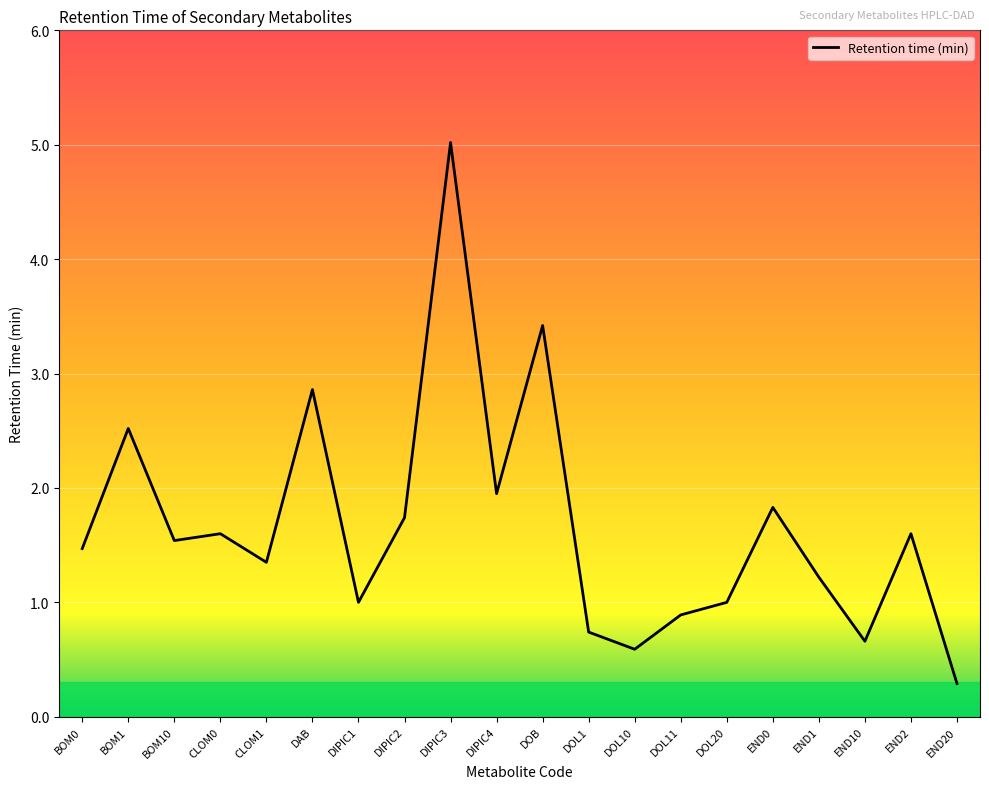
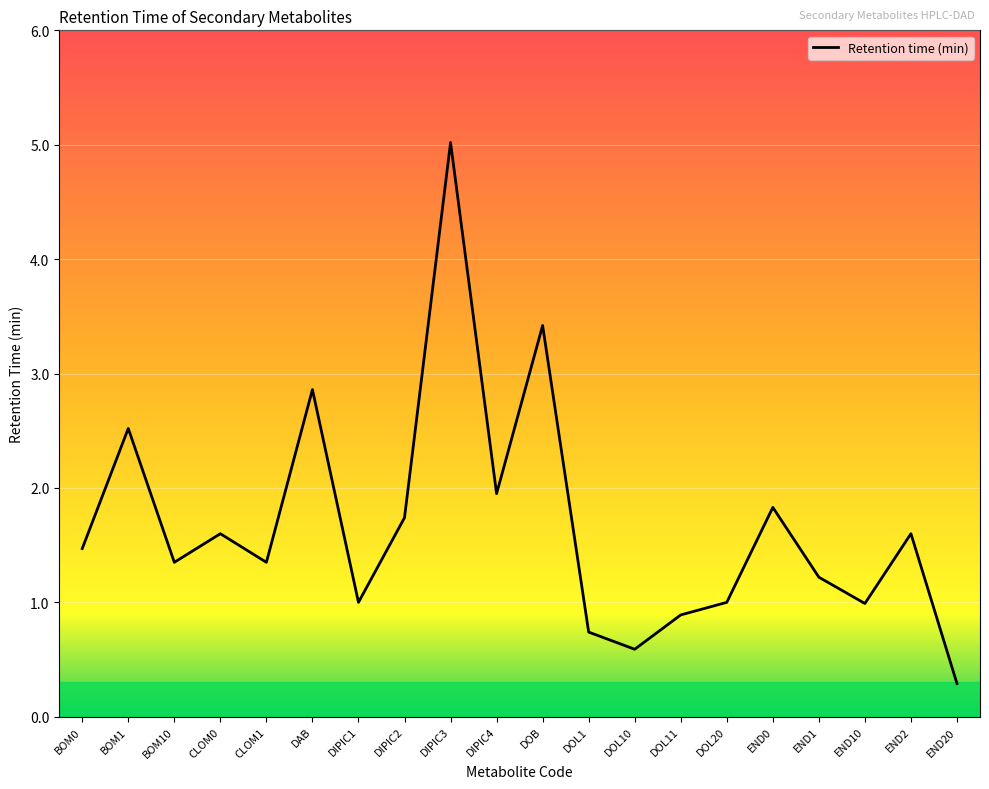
  {
    "BOM0": 1.47,
    "BOM1": 2.52,
-   "BOM10": 1.54,
+   "BOM10": 1.35,
    "CLOM0": 1.60,
    "CLOM1": 1.35,
    "DAB": 2.86,
    "DIPIC1": 1.00,
    "DIPIC2": 1.74,
    "DIPIC3": 5.02,
    "DIPIC4": 1.95,
    "DOB": 3.42,
    "DOL1": 0.74,
    "DOL10": 0.59,
    "DOL11": 0.89,
    "DOL20": 1.00,
    "END0": 1.83,
    "END1": 1.22,
-   "END10": 0.66,
+   "END10": 0.99,
    "END2": 1.60
  }
